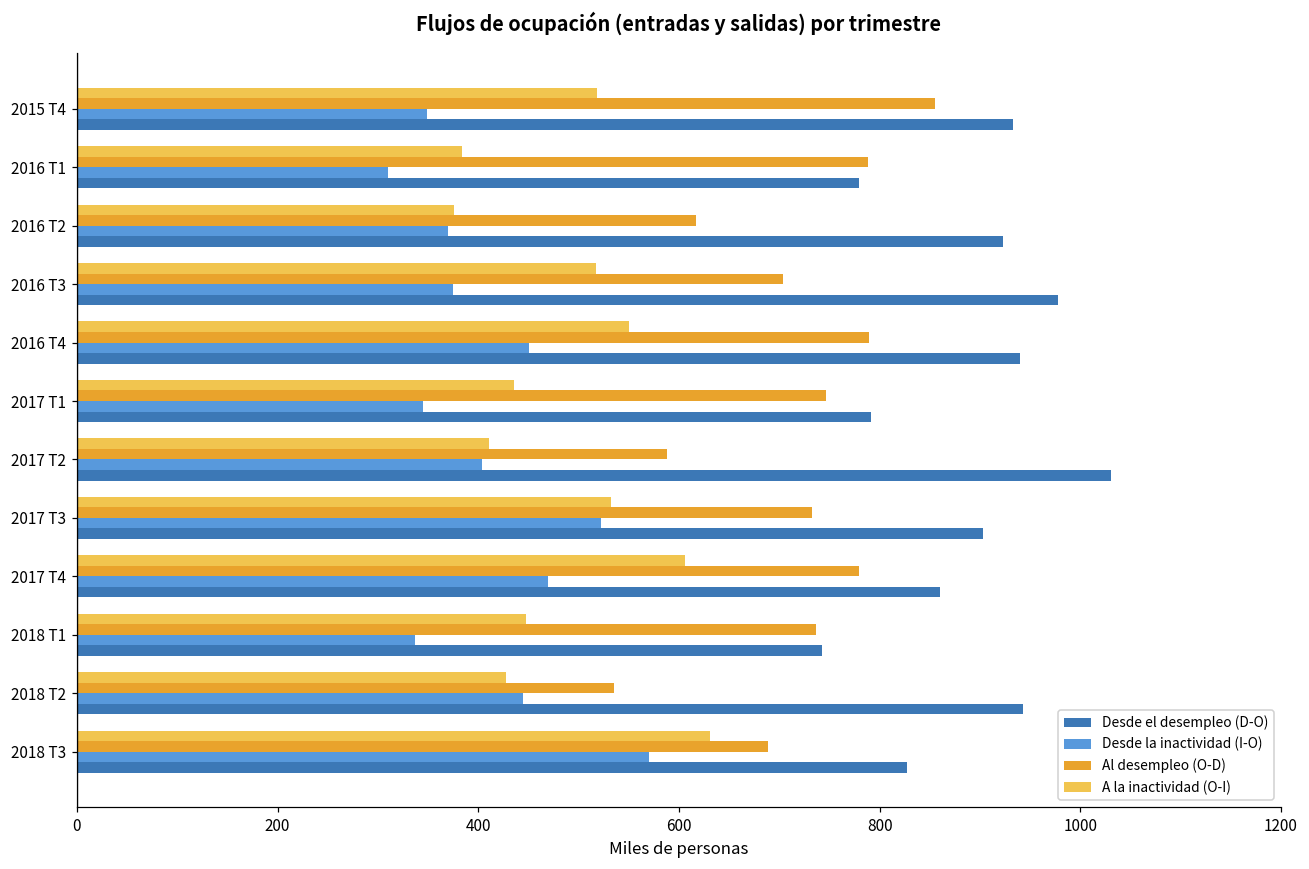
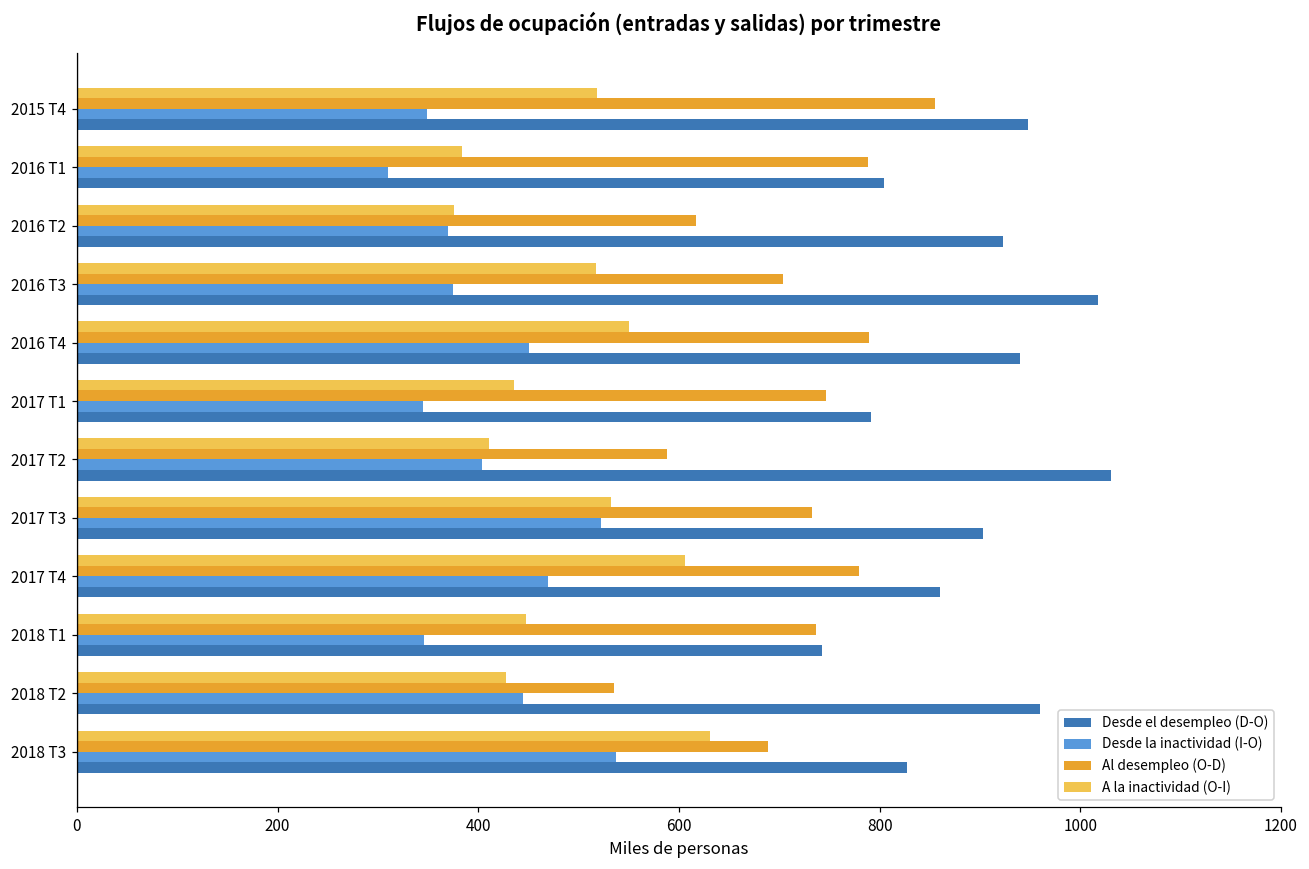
  {
    "Desde el desempleo (D-O)": {
-     "2015 T4": 930,
-     "2016 T1": 780,
+     "2015 T4": 950,
+     "2016 T1": 800,
      "2016 T2": 920,
-     "2016 T3": 980,
+     "2016 T3": 1020,
      "2016 T4": 940,
      "2017 T1": 790,
      "2017 T2": 1030,
      "2017 T3": 900,
      "2017 T4": 860,
      "2018 T1": 740,
-     "2018 T2": 940,
+     "2018 T2": 960,
      "2018 T3": 830
    },
    "Desde la inactividad (I-O)": {
      "2015 T4": 350,
      "2016 T1": 310,
      "2016 T2": 370,
      "2016 T3": 370,
      "2016 T4": 450,
      "2017 T1": 350,
      "2017 T2": 400,
      "2017 T3": 520,
      "2017 T4": 470,
-     "2018 T1": 340,
+     "2018 T1": 350,
      "2018 T2": 440,
-     "2018 T3": 570
+     "2018 T3": 540
    }
  }
